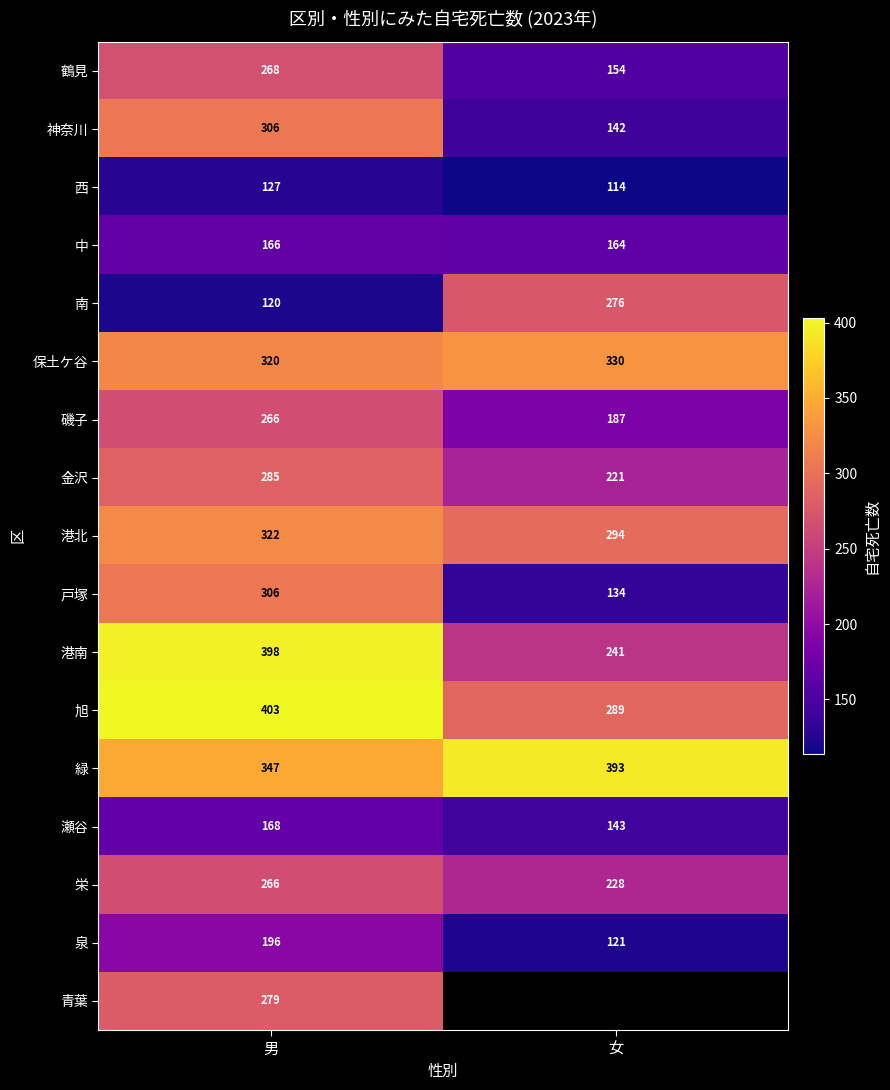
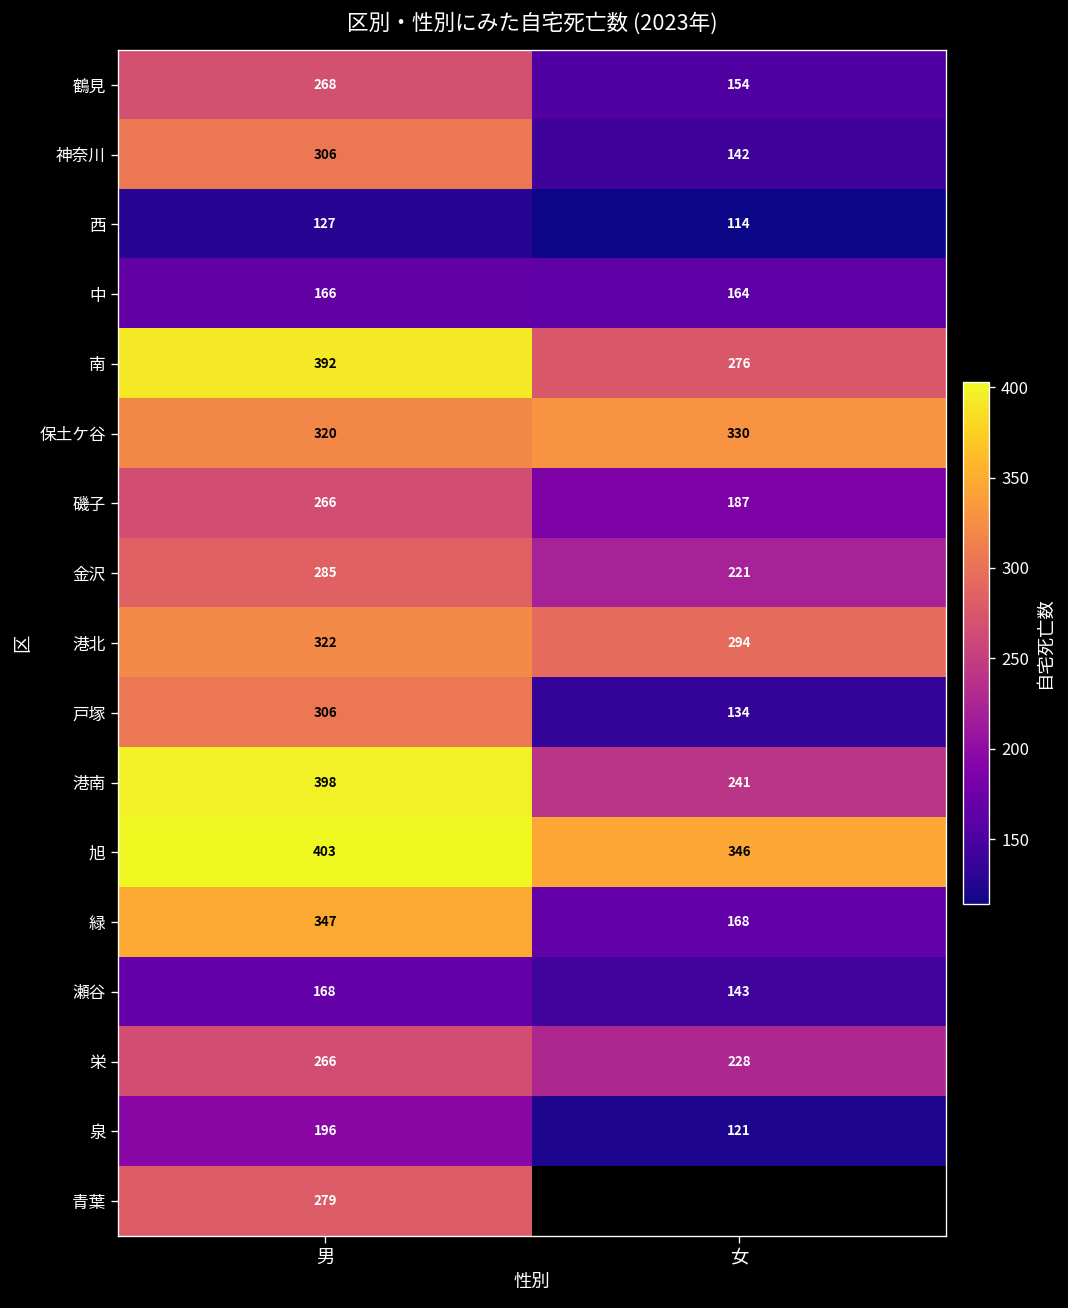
  {
    "鶴見": {
      "男": 268,
      "女": 154
    },
    "神奈川": {
      "男": 306,
      "女": 142
    },
    "西": {
      "男": 127,
      "女": 114
    },
    "中": {
      "男": 166,
      "女": 164
    },
    "南": {
-     "男": 120,
+     "男": 392,
      "女": 276
    },
    "保土ケ谷": {
      "男": 320,
      "女": 330
    },
    "磯子": {
      "男": 266,
      "女": 187
    },
    "金沢": {
      "男": 285,
      "女": 221
    },
    "港北": {
      "男": 322,
      "女": 294
    },
    "戸塚": {
      "男": 306,
      "女": 134
    },
    "港南": {
      "男": 398,
      "女": 241
    },
    "旭": {
      "男": 403,
-     "女": 289
+     "女": 346
    },
    "緑": {
      "男": 347,
-     "女": 393
+     "女": 168
    },
    "瀬谷": {
      "男": 168,
      "女": 143
    },
    "栄": {
      "男": 266,
      "女": 228
    },
    "泉": {
      "男": 196,
      "女": 121
    },
    "青葉": {
      "男": 279
    }
  }
